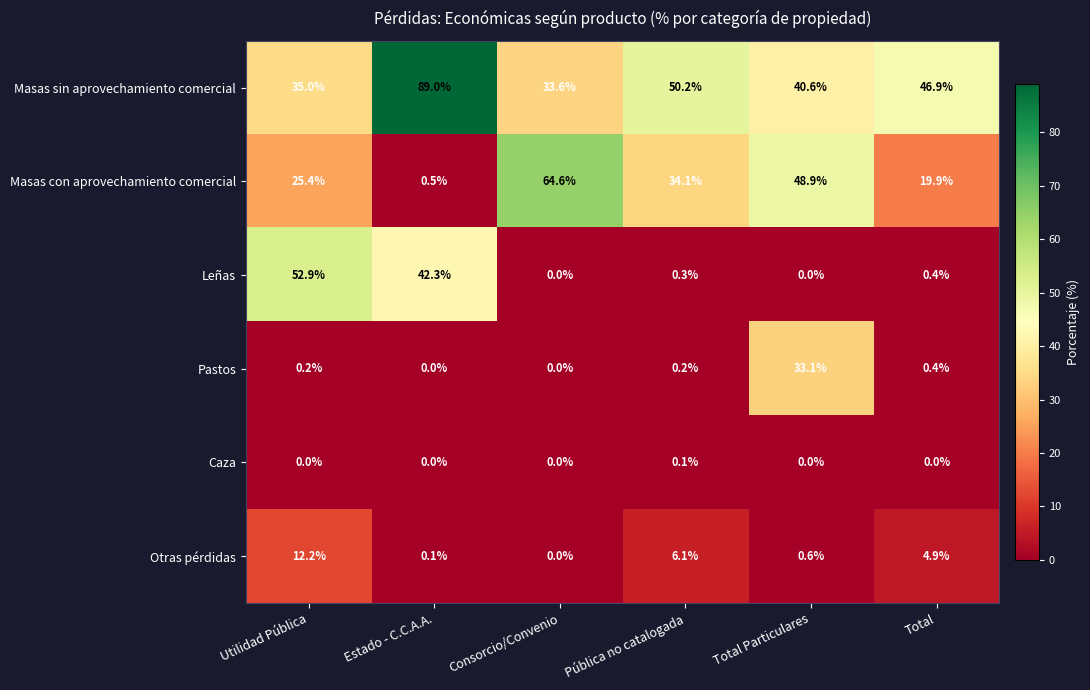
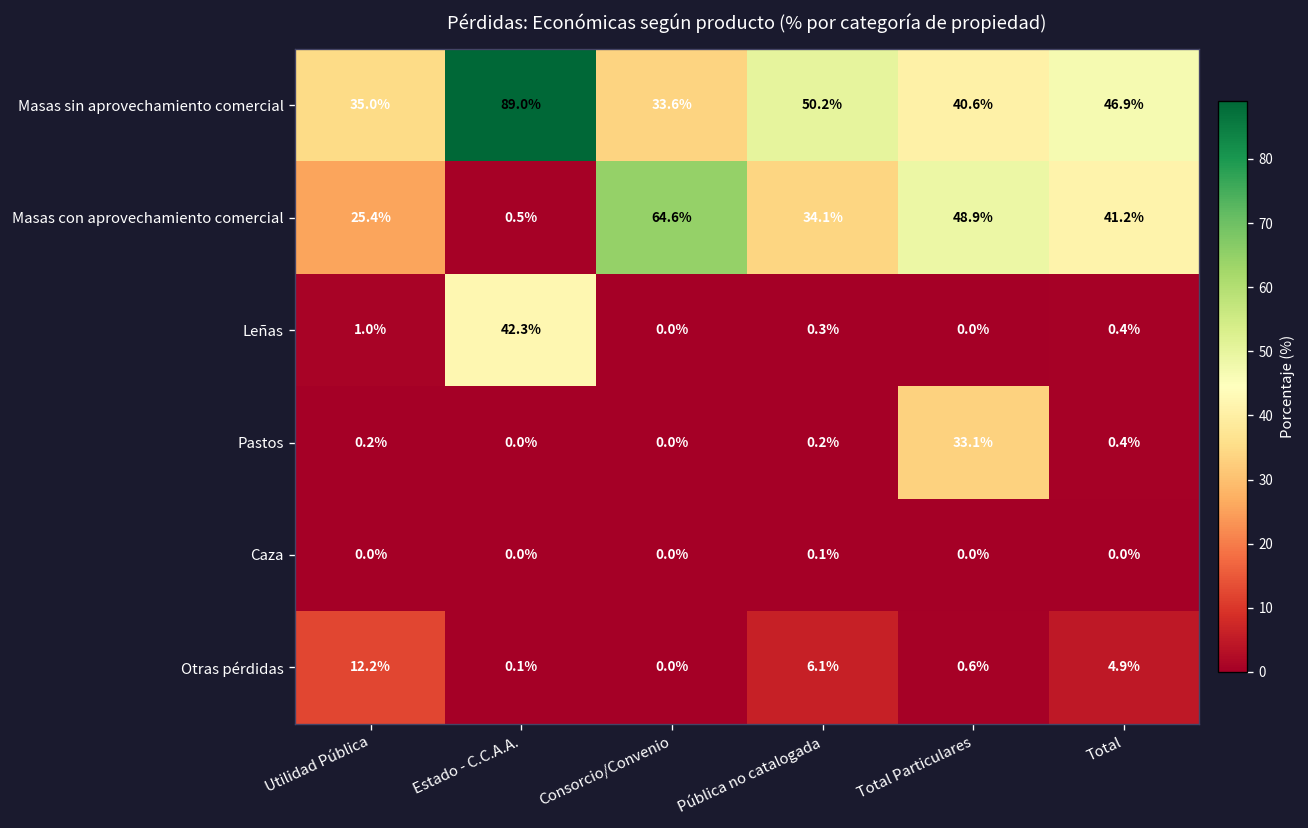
  {
    "Masas sin aprovechamiento comercial": {
      "Utilidad Pública": "35.0%",
      "Estado - C.C.A.A.": "89.0%",
      "Consorcio/Convenio": "33.6%",
      "Pública no catalogada": "50.2%",
      "Total Particulares": "40.6%",
      "Total": "46.9%"
    },
    "Masas con aprovechamiento comercial": {
      "Utilidad Pública": "25.4%",
      "Estado - C.C.A.A.": "0.5%",
      "Consorcio/Convenio": "64.6%",
      "Pública no catalogada": "34.1%",
      "Total Particulares": "48.9%",
-     "Total": "19.9%"
+     "Total": "41.2%"
    },
    "Leñas": {
-     "Utilidad Pública": "52.9%",
+     "Utilidad Pública": "1.0%",
      "Estado - C.C.A.A.": "42.3%",
      "Consorcio/Convenio": "0.0%",
      "Pública no catalogada": "0.3%",
      "Total Particulares": "0.0%",
      "Total": "0.4%"
    },
    "Pastos": {
      "Utilidad Pública": "0.2%",
      "Estado - C.C.A.A.": "0.0%",
      "Consorcio/Convenio": "0.0%",
      "Pública no catalogada": "0.2%",
      "Total Particulares": "33.1%",
      "Total": "0.4%"
    },
    "Caza": {
      "Utilidad Pública": "0.0%",
      "Estado - C.C.A.A.": "0.0%",
      "Consorcio/Convenio": "0.0%",
      "Pública no catalogada": "0.1%",
      "Total Particulares": "0.0%",
      "Total": "0.0%"
    },
    "Otras pérdidas": {
      "Utilidad Pública": "12.2%",
      "Estado - C.C.A.A.": "0.1%",
      "Consorcio/Convenio": "0.0%",
      "Pública no catalogada": "6.1%",
      "Total Particulares": "0.6%",
      "Total": "4.9%"
    }
  }
